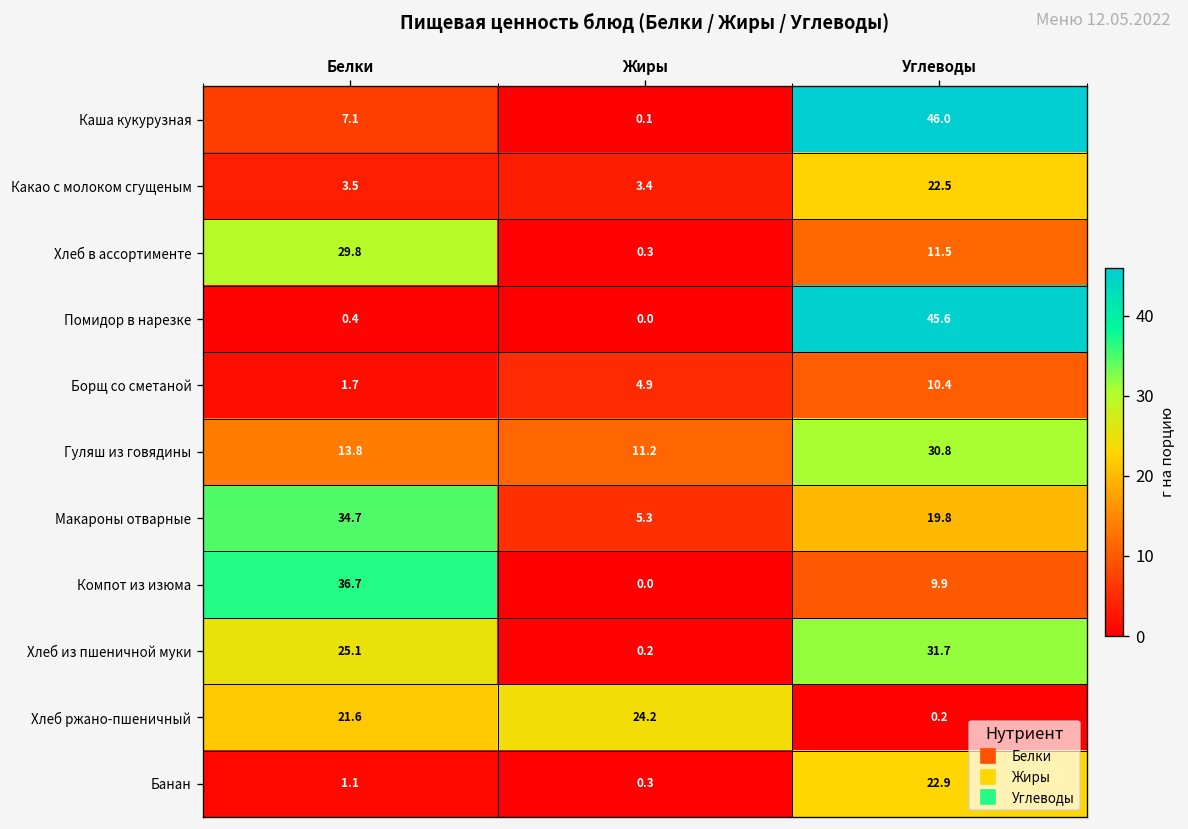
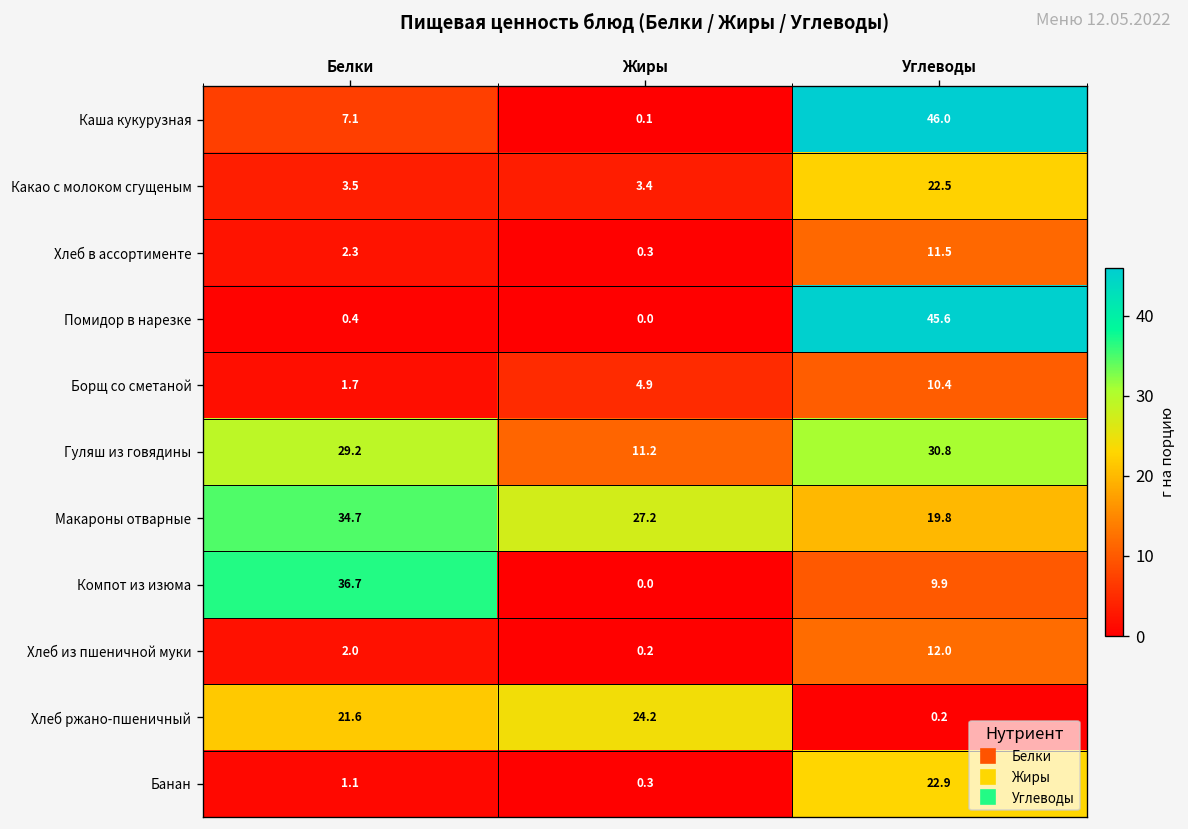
  {
    "Каша кукурузная": {
      "Белки": 7.1,
      "Жиры": 0.1,
      "Углеводы": 46.0
    },
    "Какао с молоком сгущеным": {
      "Белки": 3.5,
      "Жиры": 3.4,
      "Углеводы": 22.5
    },
    "Хлеб в ассортименте": {
-     "Белки": 29.8,
+     "Белки": 2.3,
      "Жиры": 0.3,
      "Углеводы": 11.5
    },
    "Помидор в нарезке": {
      "Белки": 0.4,
      "Жиры": 0.0,
      "Углеводы": 45.6
    },
    "Борщ со сметаной": {
      "Белки": 1.7,
      "Жиры": 4.9,
      "Углеводы": 10.4
    },
    "Гуляш из говядины": {
-     "Белки": 13.8,
+     "Белки": 29.2,
      "Жиры": 11.2,
      "Углеводы": 30.8
    },
    "Макароны отварные": {
      "Белки": 34.7,
-     "Жиры": 5.3,
+     "Жиры": 27.2,
      "Углеводы": 19.8
    },
    "Компот из изюма": {
      "Белки": 36.7,
      "Жиры": 0.0,
      "Углеводы": 9.9
    },
    "Хлеб из пшеничной муки": {
-     "Белки": 25.1,
+     "Белки": 2.0,
      "Жиры": 0.2,
-     "Углеводы": 31.7
+     "Углеводы": 12.0
    },
    "Хлеб ржано-пшеничный": {
      "Белки": 21.6,
      "Жиры": 24.2,
      "Углеводы": 0.2
    },
    "Банан": {
      "Белки": 1.1,
      "Жиры": 0.3,
      "Углеводы": 22.9
    }
  }
